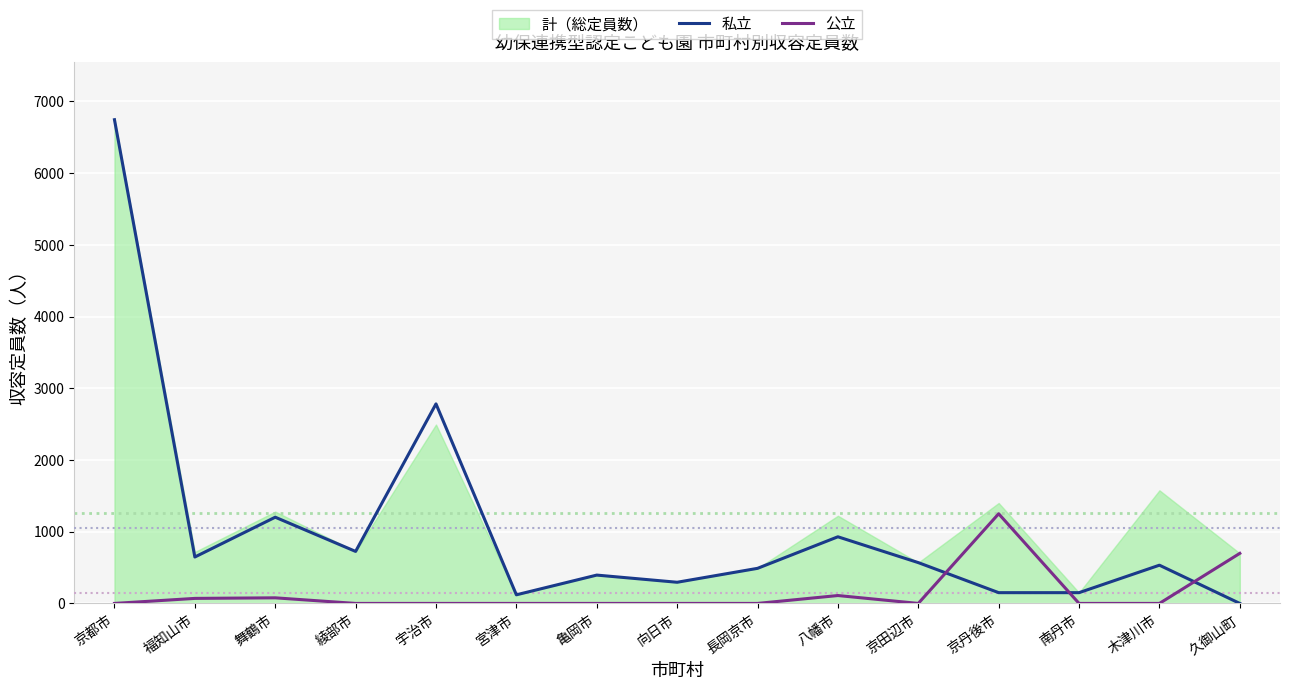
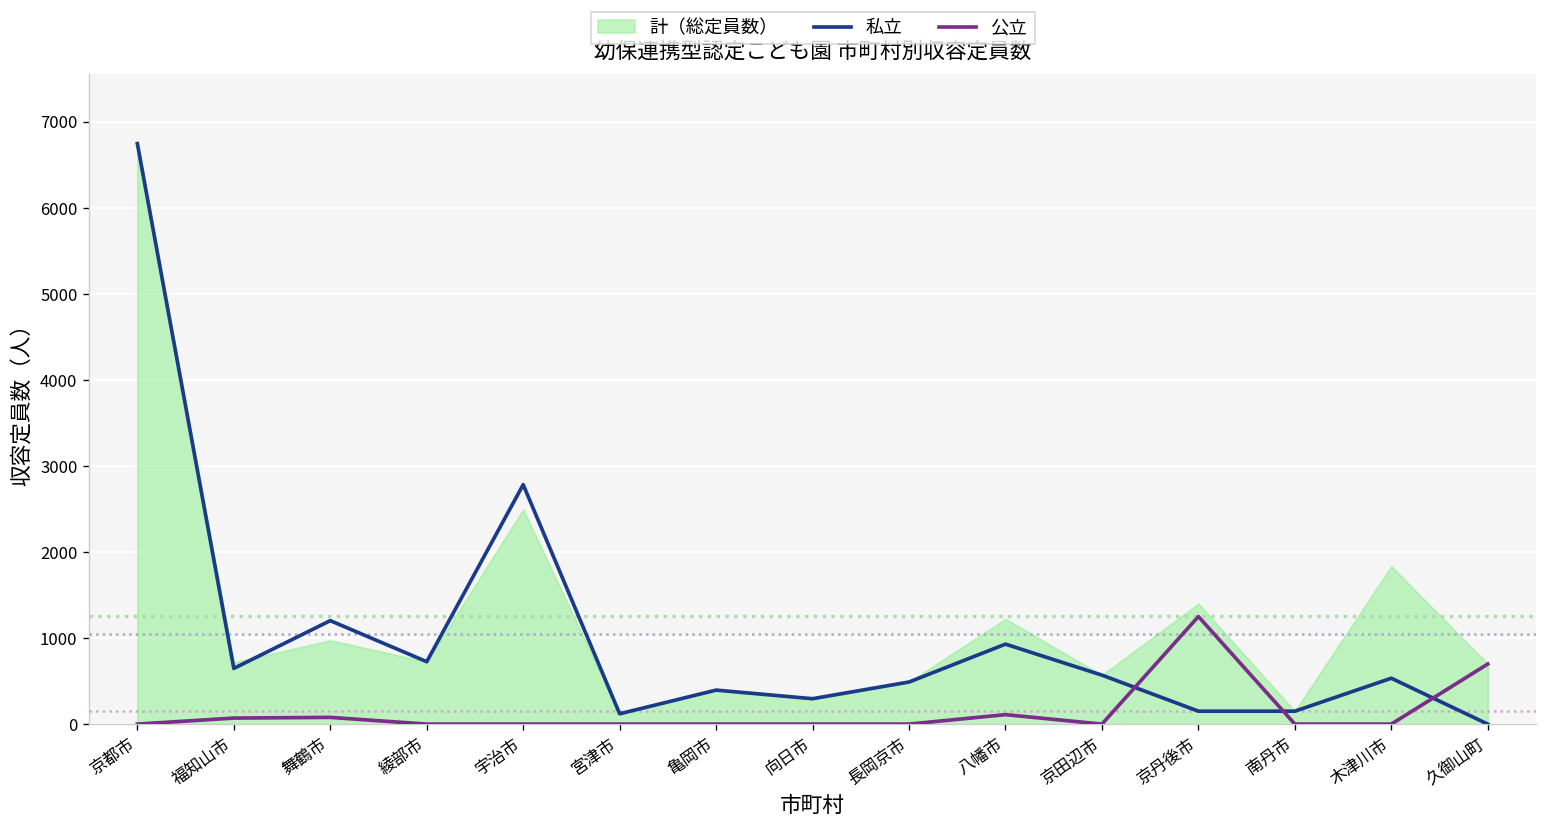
  {
    "計（総定員数）": {
      "福知山市": 700,
-     "舞鶴市": 1300,
+     "舞鶴市": 1000,
      "宇治市": 2500,
      "八幡市": 1200,
      "京丹後市": 1400,
-     "木津川市": 1600
+     "木津川市": 1800
    },
    "私立": {
      "福知山市": 600,
      "舞鶴市": 1200,
      "宇治市": 2800,
      "八幡市": 900,
      "京丹後市": 200,
      "木津川市": 500,
      "久御山町": 0
    },
    "公立": {
      "京都市": 0,
      "福知山市": 100,
      "舞鶴市": 100,
      "綾部市": 0,
      "宇治市": 0,
      "宮津市": 0,
      "亀岡市": 0,
      "向日市": 0,
      "長岡京市": 0,
      "八幡市": 100,
      "京田辺市": 0,
      "京丹後市": 1300,
      "南丹市": 0,
      "木津川市": 0
    }
  }
